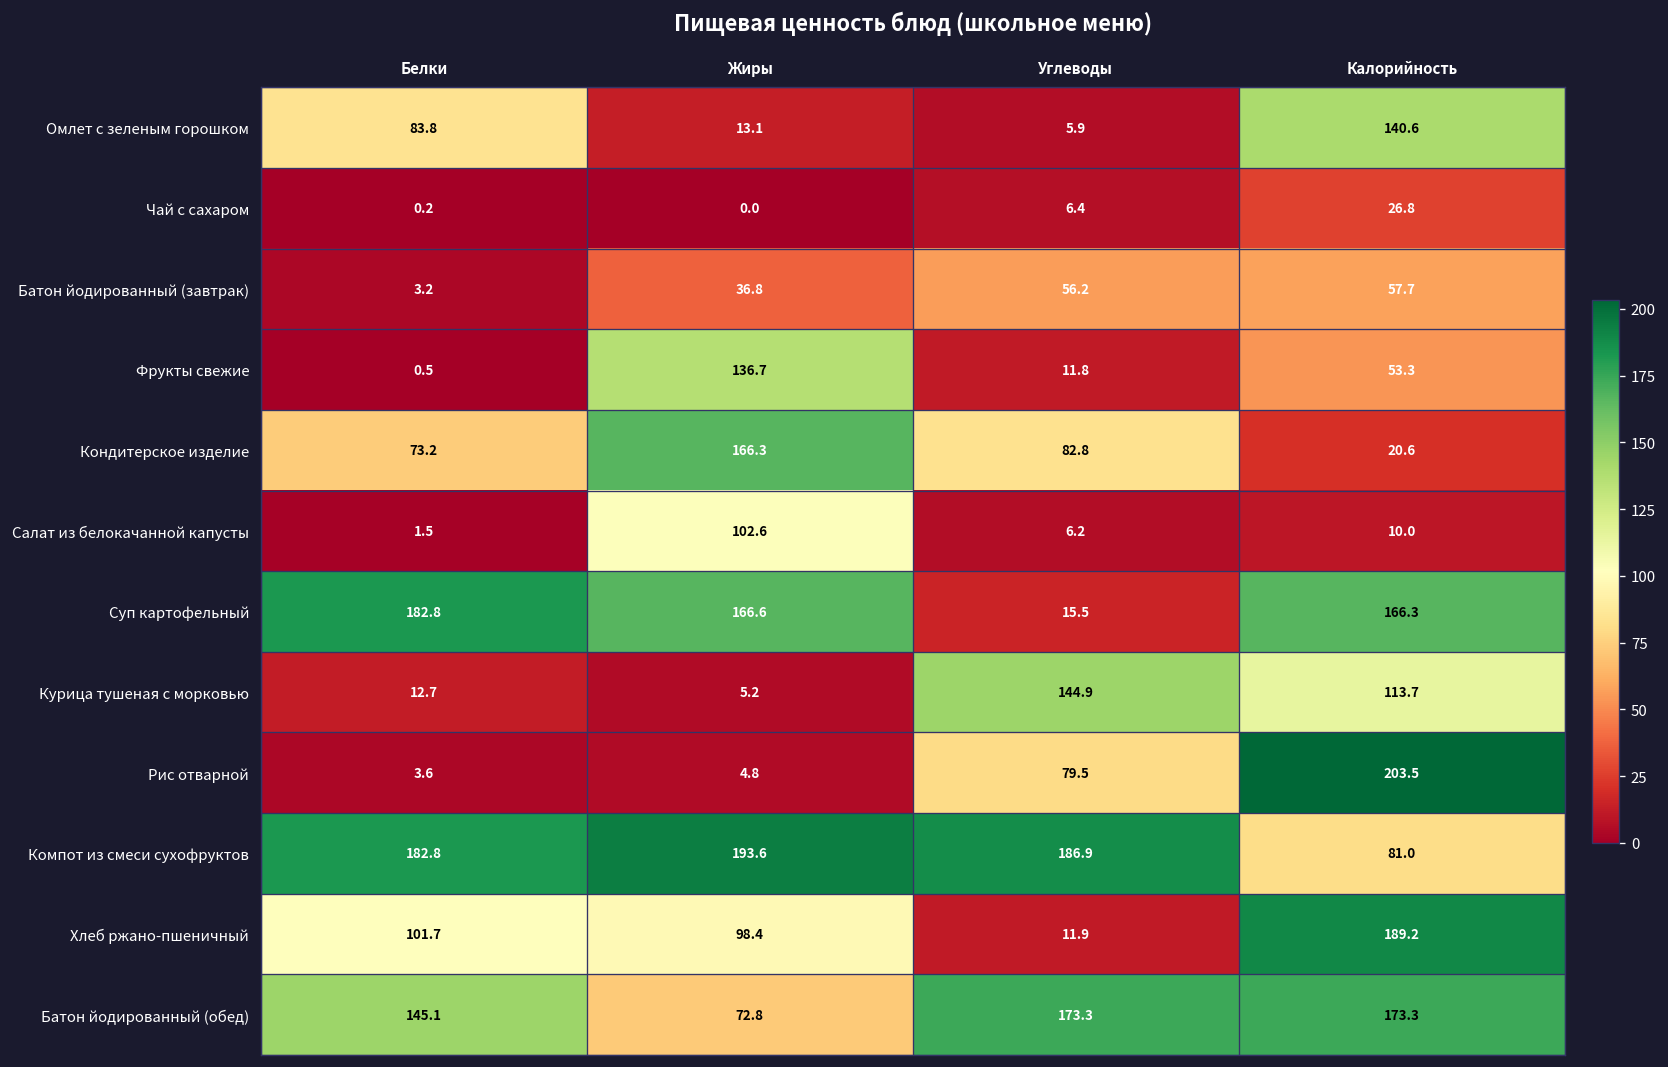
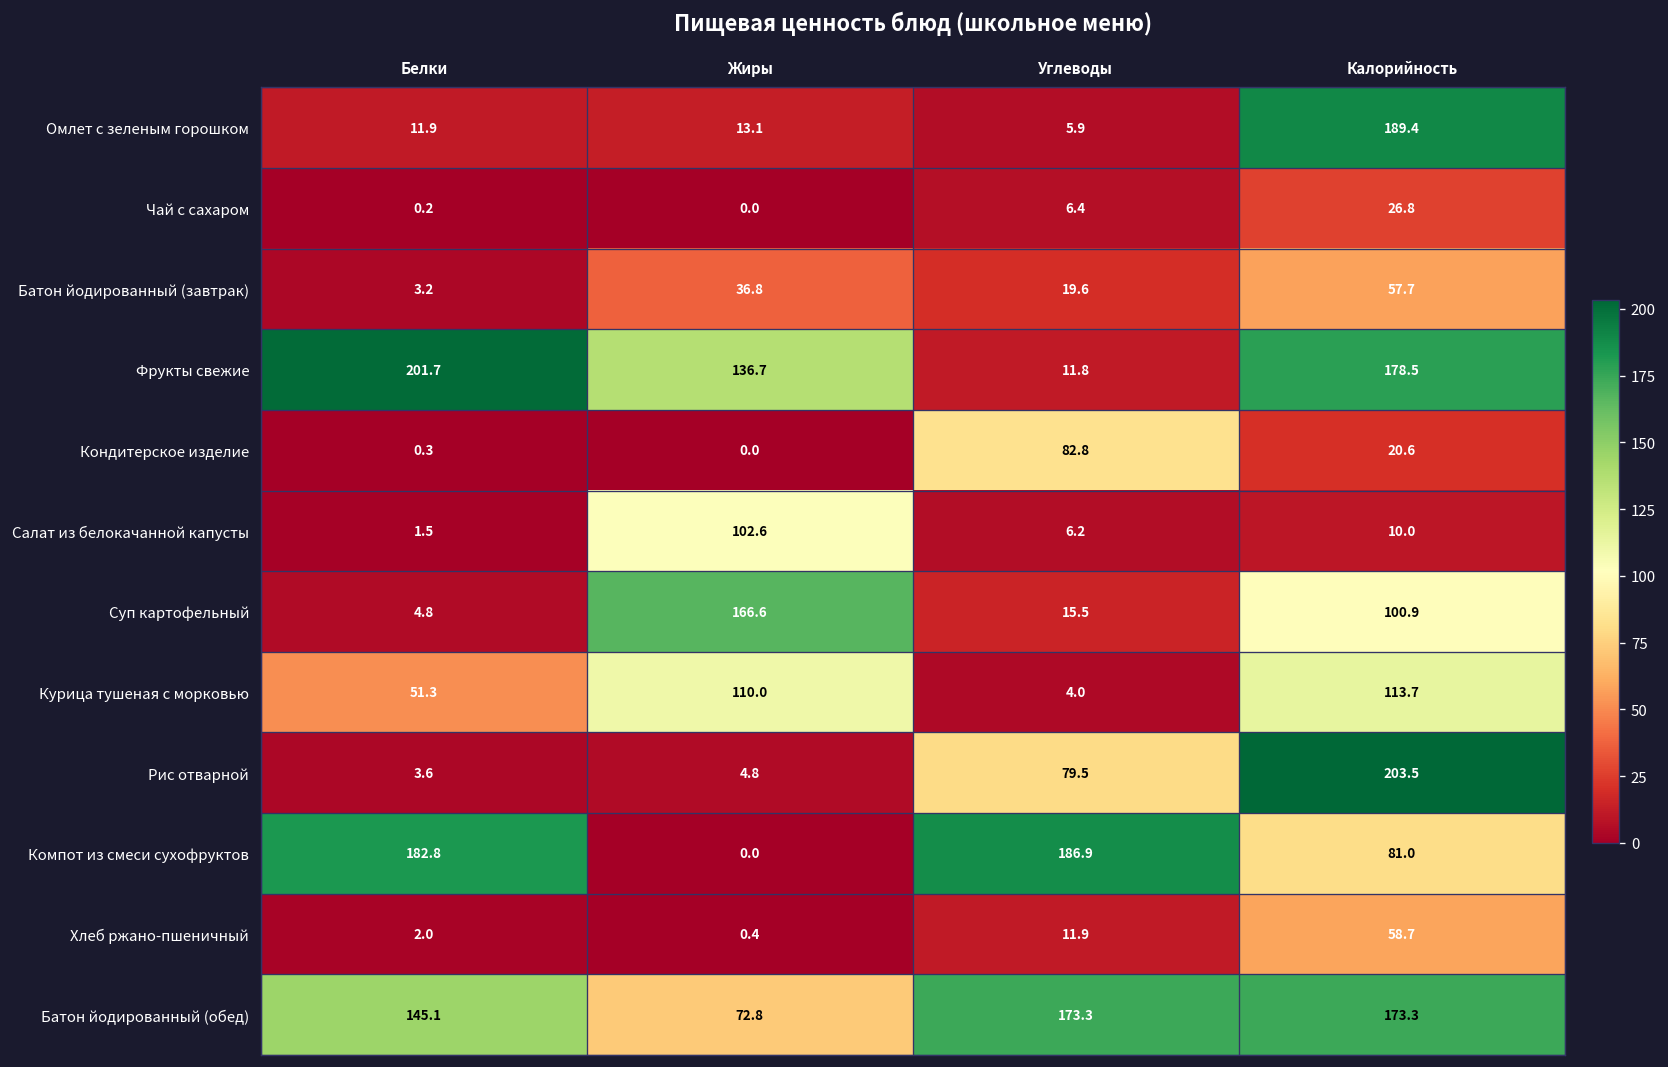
  {
    "Омлет с зеленым горошком": {
-     "Белки": 83.8,
+     "Белки": 11.9,
      "Жиры": 13.1,
      "Углеводы": 5.9,
-     "Калорийность": 140.6
+     "Калорийность": 189.4
    },
    "Чай с сахаром": {
      "Белки": 0.2,
      "Жиры": 0.0,
      "Углеводы": 6.4,
      "Калорийность": 26.8
    },
    "Батон йодированный (завтрак)": {
      "Белки": 3.2,
      "Жиры": 36.8,
-     "Углеводы": 56.2,
+     "Углеводы": 19.6,
      "Калорийность": 57.7
    },
    "Фрукты свежие": {
-     "Белки": 0.5,
+     "Белки": 201.7,
      "Жиры": 136.7,
      "Углеводы": 11.8,
-     "Калорийность": 53.3
+     "Калорийность": 178.5
    },
    "Кондитерское изделие": {
-     "Белки": 73.2,
-     "Жиры": 166.3,
+     "Белки": 0.3,
+     "Жиры": 0.0,
      "Углеводы": 82.8,
      "Калорийность": 20.6
    },
    "Салат из белокачанной капусты": {
      "Белки": 1.5,
      "Жиры": 102.6,
      "Углеводы": 6.2,
      "Калорийность": 10.0
    },
    "Суп картофельный": {
-     "Белки": 182.8,
+     "Белки": 4.8,
      "Жиры": 166.6,
      "Углеводы": 15.5,
-     "Калорийность": 166.3
+     "Калорийность": 100.9
    },
    "Курица тушеная с морковью": {
-     "Белки": 12.7,
-     "Жиры": 5.2,
-     "Углеводы": 144.9,
+     "Белки": 51.3,
+     "Жиры": 110.0,
+     "Углеводы": 4.0,
      "Калорийность": 113.7
    },
    "Рис отварной": {
      "Белки": 3.6,
      "Жиры": 4.8,
      "Углеводы": 79.5,
      "Калорийность": 203.5
    },
    "Компот из смеси сухофруктов": {
      "Белки": 182.8,
-     "Жиры": 193.6,
+     "Жиры": 0.0,
      "Углеводы": 186.9,
      "Калорийность": 81.0
    },
    "Хлеб ржано-пшеничный": {
-     "Белки": 101.7,
-     "Жиры": 98.4,
+     "Белки": 2.0,
+     "Жиры": 0.4,
      "Углеводы": 11.9,
-     "Калорийность": 189.2
+     "Калорийность": 58.7
    },
    "Батон йодированный (обед)": {
      "Белки": 145.1,
      "Жиры": 72.8,
      "Углеводы": 173.3,
      "Калорийность": 173.3
    }
  }
